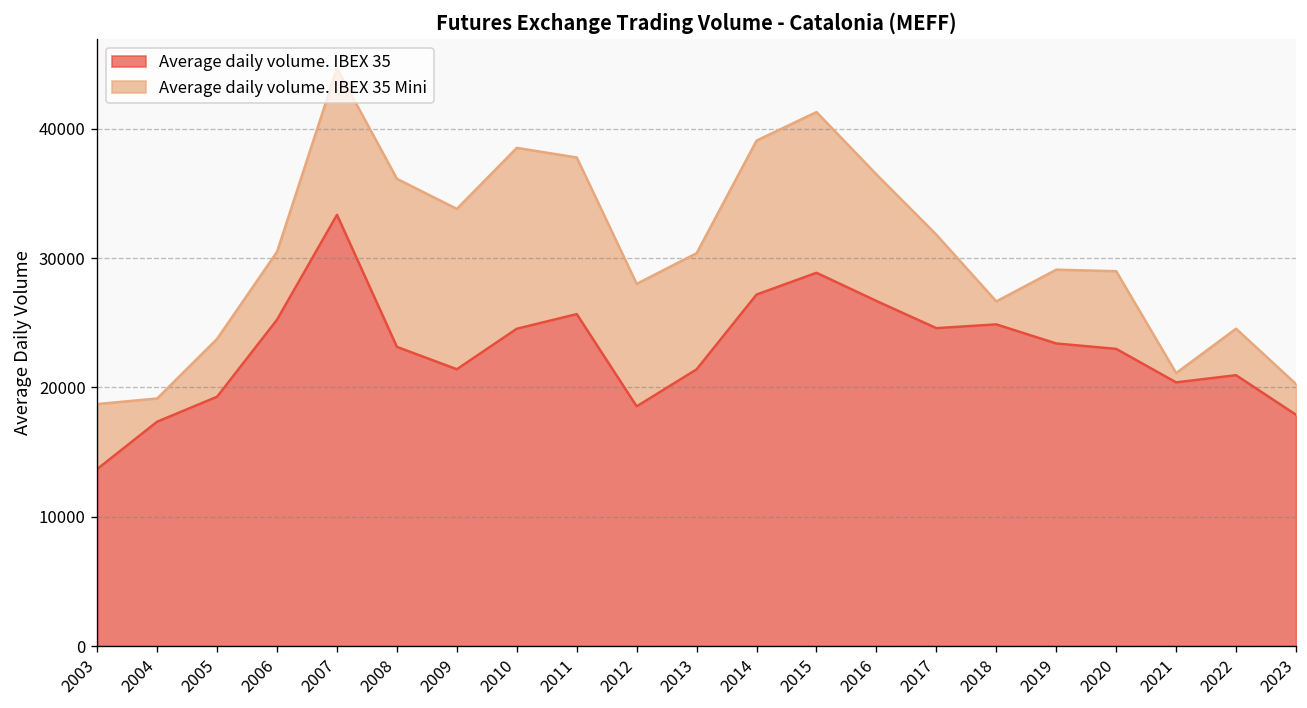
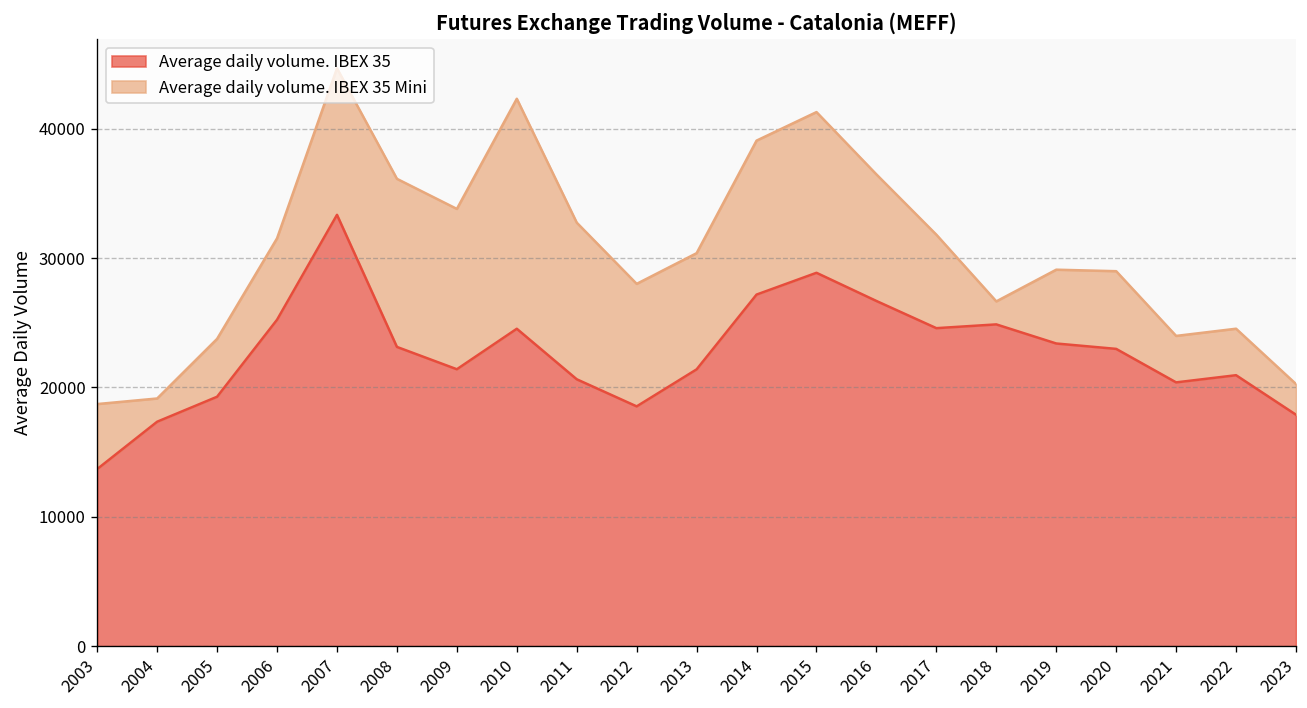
  {
    "Average daily volume. IBEX 35": {
      "2003": 13700,
      "2004": 17400,
      "2005": 19300,
      "2006": 25200,
      "2007": 33300,
      "2008": 23100,
      "2009": 21400,
      "2010": 24500,
-     "2011": 25700,
+     "2011": 20600,
      "2012": 18500,
      "2013": 21400,
      "2014": 27200,
      "2015": 28900,
      "2016": 26700,
      "2017": 24600,
      "2018": 24900,
      "2019": 23400,
      "2020": 23000,
      "2021": 20400,
      "2022": 20900,
      "2023": 17900
    },
    "Average daily volume. IBEX 35 Mini": {
      "2003": 5000,
      "2004": 1800,
      "2005": 4500,
-     "2006": 5300,
+     "2006": 6300,
      "2008": 13000,
      "2009": 12400,
-     "2010": 14000,
+     "2010": 17800,
      "2011": 12100,
      "2012": 9500,
      "2013": 9000,
      "2014": 11900,
      "2015": 12400,
      "2016": 9800,
      "2017": 7200,
      "2018": 1800,
      "2019": 5700,
      "2020": 6000,
-     "2021": 700,
+     "2021": 3600,
      "2022": 3600,
      "2023": 2400
    }
  }
